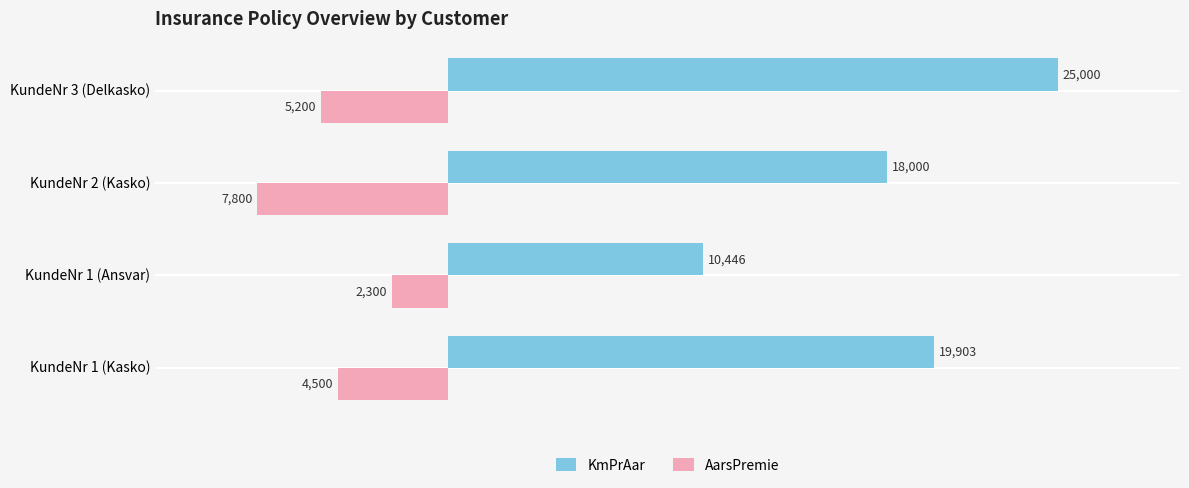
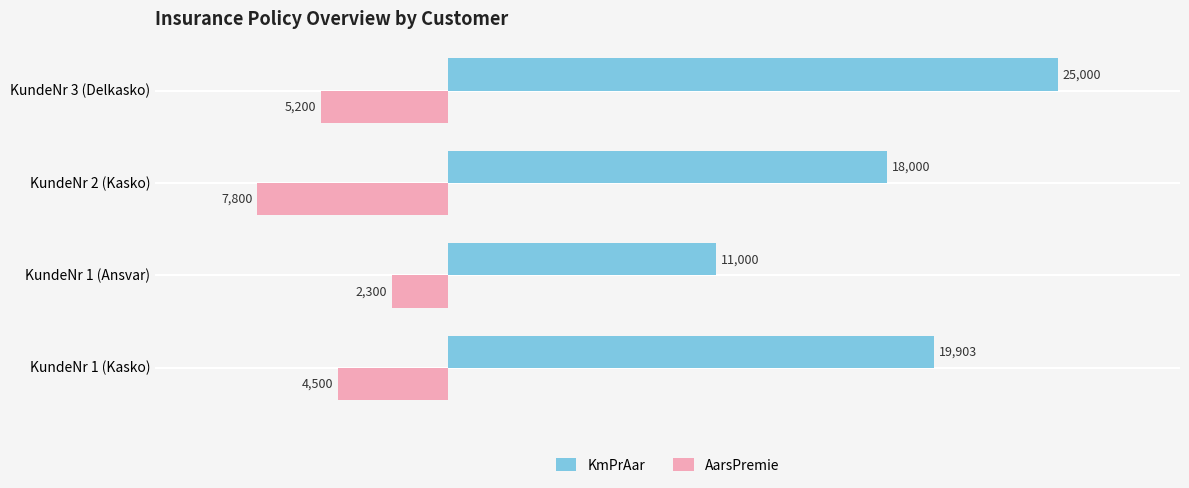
  {
    "KmPrAar": {
      "KundeNr 3 (Delkasko)": "25,000",
      "KundeNr 2 (Kasko)": "18,000",
-     "KundeNr 1 (Ansvar)": "10,446",
+     "KundeNr 1 (Ansvar)": "11,000",
      "KundeNr 1 (Kasko)": "19,903"
    }
  }
